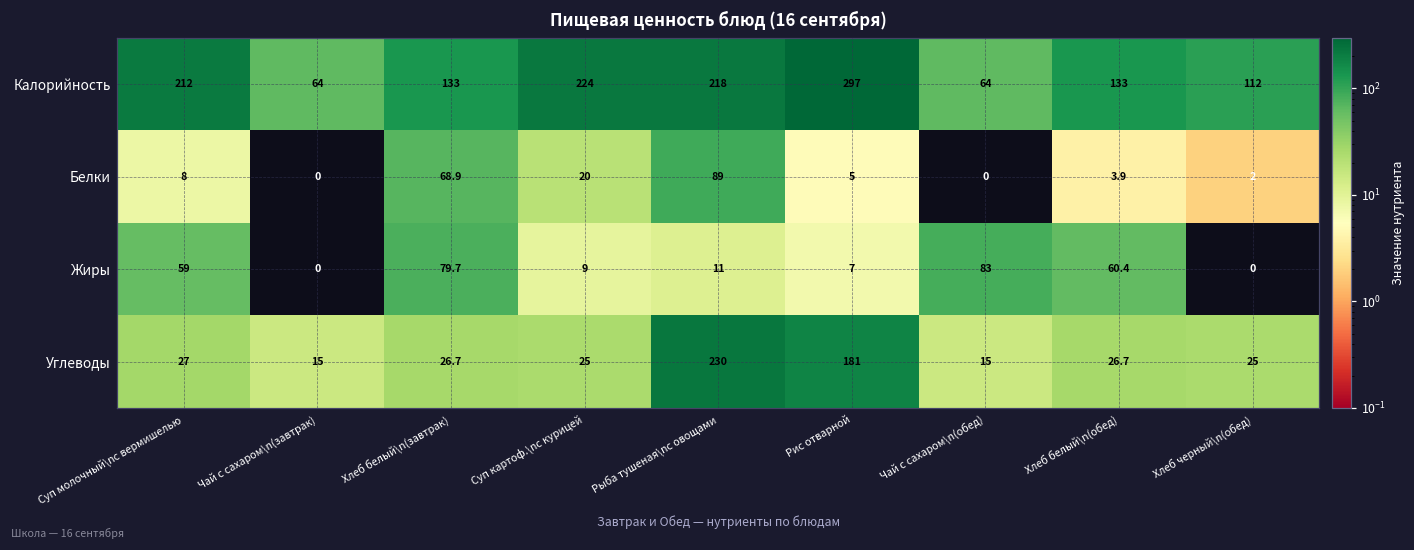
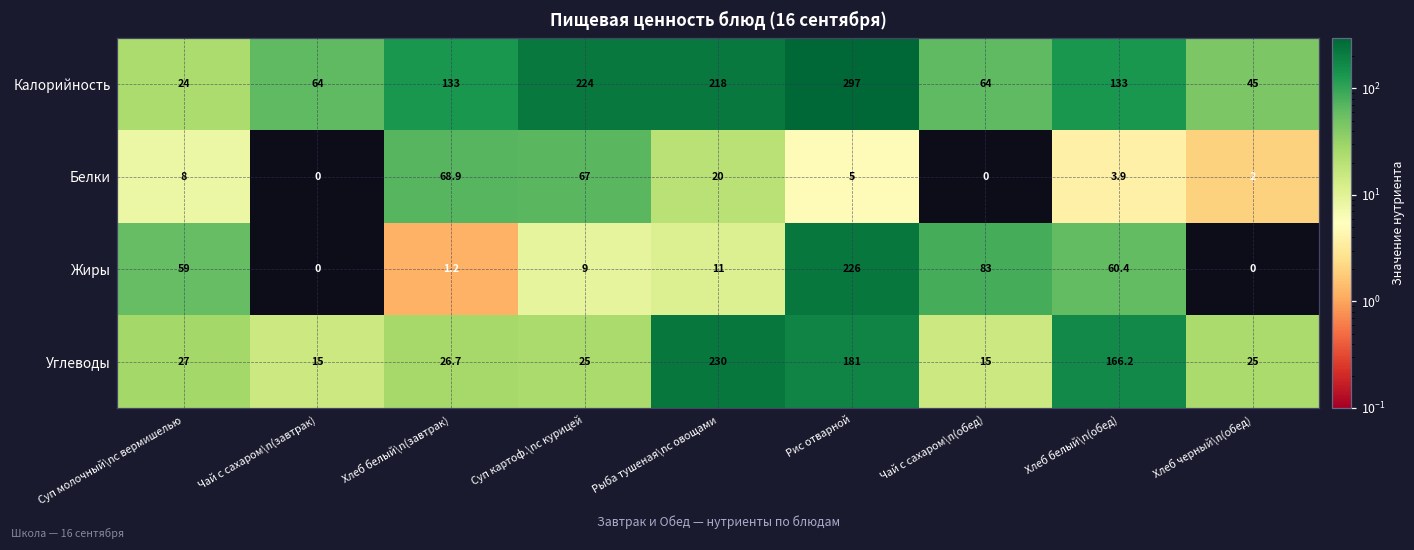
  {
    "Калорийность": {
-     "Суп молочный\\nс вермишелью": 212,
+     "Суп молочный\\nс вермишелью": 24,
      "Чай с сахаром\\n(завтрак)": 64,
      "Хлеб белый\\n(завтрак)": 133,
      "Суп картоф.\\nс курицей": 224,
      "Рыба тушеная\\nс овощами": 218,
      "Рис отварной": 297,
      "Чай с сахаром\\n(обед)": 64,
      "Хлеб белый\\n(обед)": 133,
-     "Хлеб черный\\n(обед)": 112
+     "Хлеб черный\\n(обед)": 45
    },
    "Белки": {
      "Суп молочный\\nс вермишелью": 8,
      "Чай с сахаром\\n(завтрак)": 0,
      "Хлеб белый\\n(завтрак)": 68.9,
-     "Суп картоф.\\nс курицей": 20,
-     "Рыба тушеная\\nс овощами": 89,
+     "Суп картоф.\\nс курицей": 67,
+     "Рыба тушеная\\nс овощами": 20,
      "Рис отварной": 5,
      "Чай с сахаром\\n(обед)": 0,
      "Хлеб белый\\n(обед)": 3.9,
      "Хлеб черный\\n(обед)": 2
    },
    "Жиры": {
      "Суп молочный\\nс вермишелью": 59,
      "Чай с сахаром\\n(завтрак)": 0,
-     "Хлеб белый\\n(завтрак)": 79.7,
+     "Хлеб белый\\n(завтрак)": 1.2,
      "Суп картоф.\\nс курицей": 9,
      "Рыба тушеная\\nс овощами": 11,
-     "Рис отварной": 7,
+     "Рис отварной": 226,
      "Чай с сахаром\\n(обед)": 83,
      "Хлеб белый\\n(обед)": 60.4,
      "Хлеб черный\\n(обед)": 0
    },
    "Углеводы": {
      "Суп молочный\\nс вермишелью": 27,
      "Чай с сахаром\\n(завтрак)": 15,
      "Хлеб белый\\n(завтрак)": 26.7,
      "Суп картоф.\\nс курицей": 25,
      "Рыба тушеная\\nс овощами": 230,
      "Рис отварной": 181,
      "Чай с сахаром\\n(обед)": 15,
-     "Хлеб белый\\n(обед)": 26.7,
+     "Хлеб белый\\n(обед)": 166.2,
      "Хлеб черный\\n(обед)": 25
    }
  }
